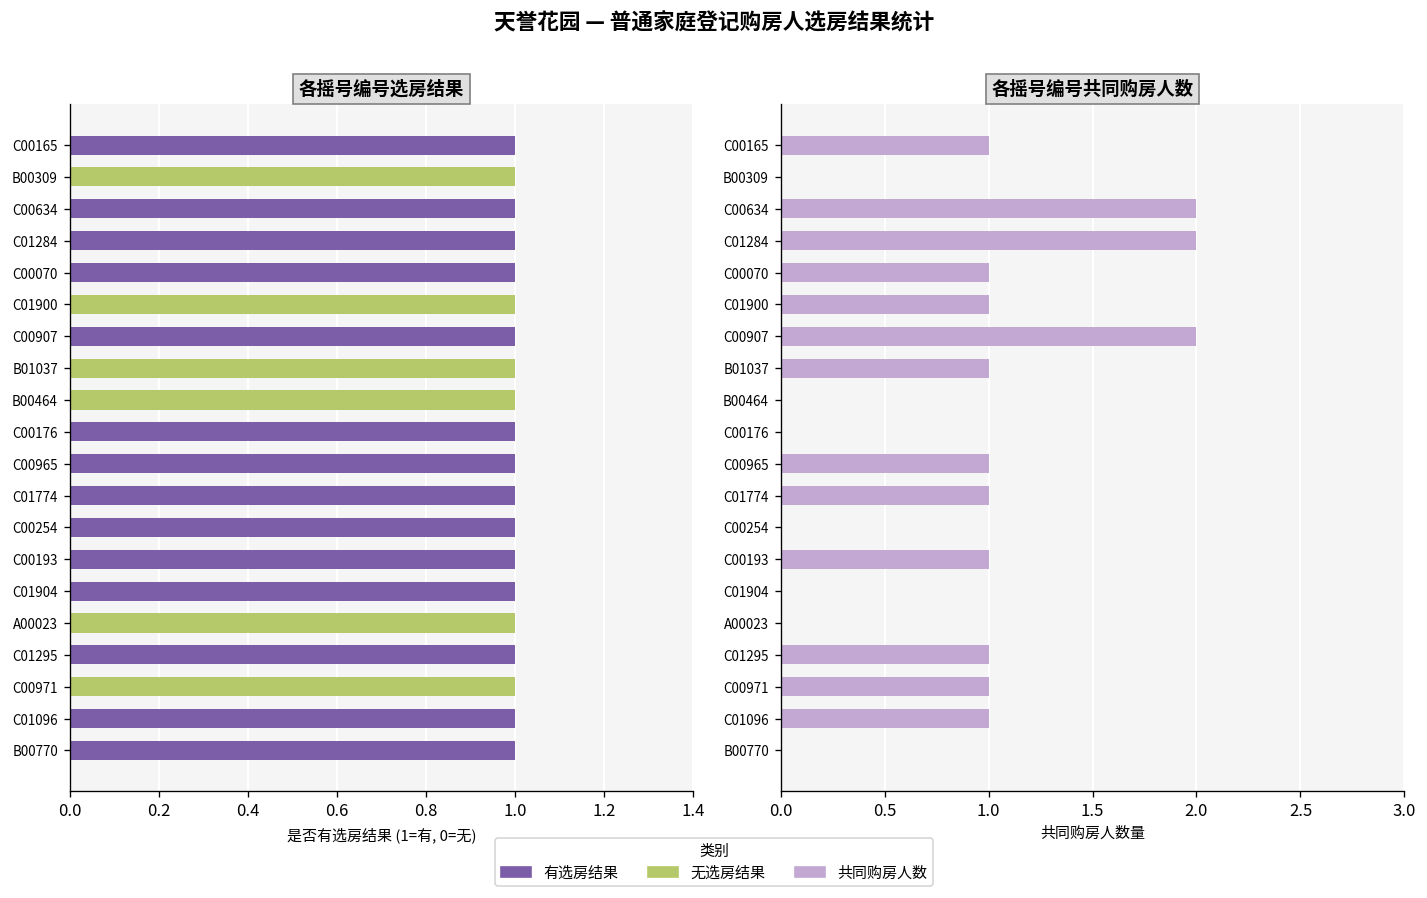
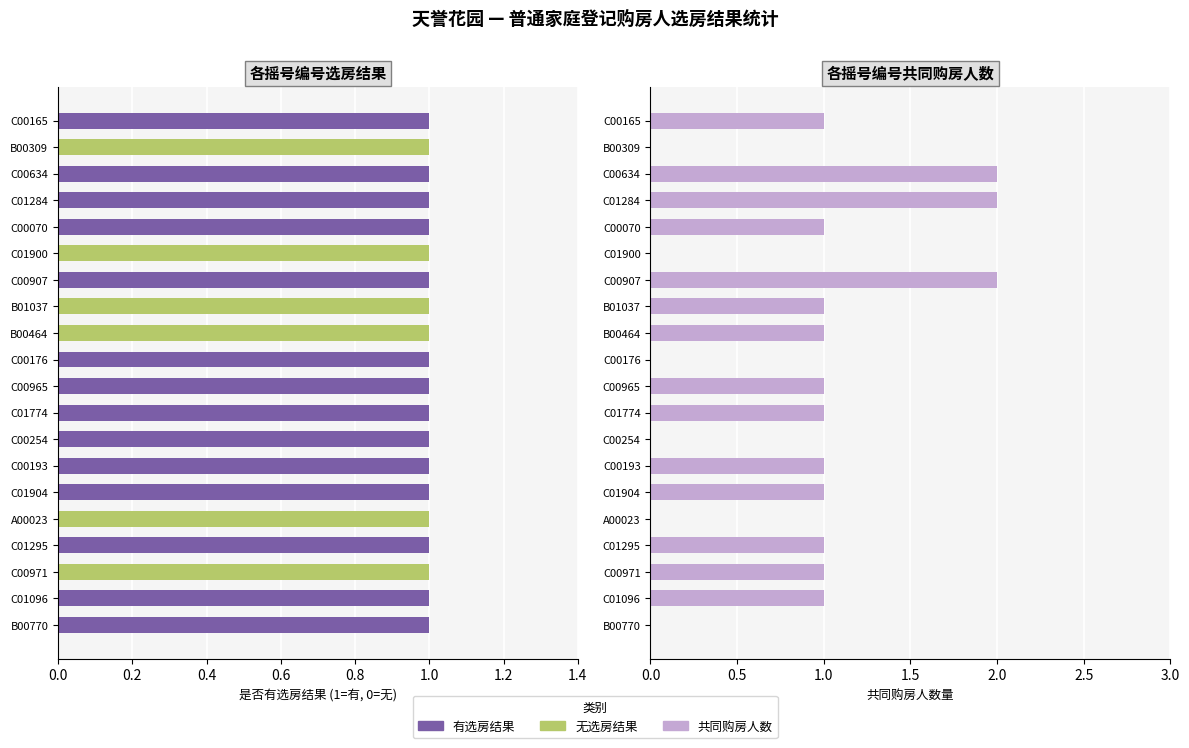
  {
    "各摇号编号选房结果": {
      "有选房结果": {
        "C00165": 1.00,
        "B00309": 0.00,
        "C00634": 1.00,
        "C01284": 1.00,
        "C00070": 1.00,
        "C01900": 0.00,
        "C00907": 1.00,
        "B01037": 0.00,
        "B00464": 0.00,
        "C00176": 1.00,
        "C00965": 1.00,
        "C01774": 1.00,
        "C00254": 1.00,
        "C00193": 1.00,
        "C01904": 1.00,
        "A00023": 0.00,
        "C01295": 1.00,
        "C00971": 0.00,
        "C01096": 1.00,
        "B00770": 1.00
      },
      "无选房结果": {
        "C00165": 0.00,
        "B00309": 1.00,
        "C00634": 0.00,
        "C01284": 0.00,
        "C00070": 0.00,
        "C01900": 1.00,
        "C00907": 0.00,
        "B01037": 1.00,
        "B00464": 1.00,
        "C00176": 0.00,
        "C00965": 0.00,
        "C01774": 0.00,
        "C00254": 0.00,
        "C00193": 0.00,
        "C01904": 0.00,
        "A00023": 1.00,
        "C01295": 0.00,
        "C00971": 1.00,
        "C01096": 0.00,
        "B00770": 0.00
      }
    },
    "各摇号编号共同购房人数": {
      "C00165": 1,
      "B00309": 0,
      "C00634": 2,
      "C01284": 2,
      "C00070": 1,
-     "C01900": 1,
+     "C01900": 0,
      "C00907": 2,
      "B01037": 1,
-     "B00464": 0,
+     "B00464": 1,
      "C00176": 0,
      "C00965": 1,
      "C01774": 1,
      "C00254": 0,
      "C00193": 1,
-     "C01904": 0,
+     "C01904": 1,
      "A00023": 0,
      "C01295": 1,
      "C00971": 1,
      "C01096": 1,
      "B00770": 0
    }
  }
